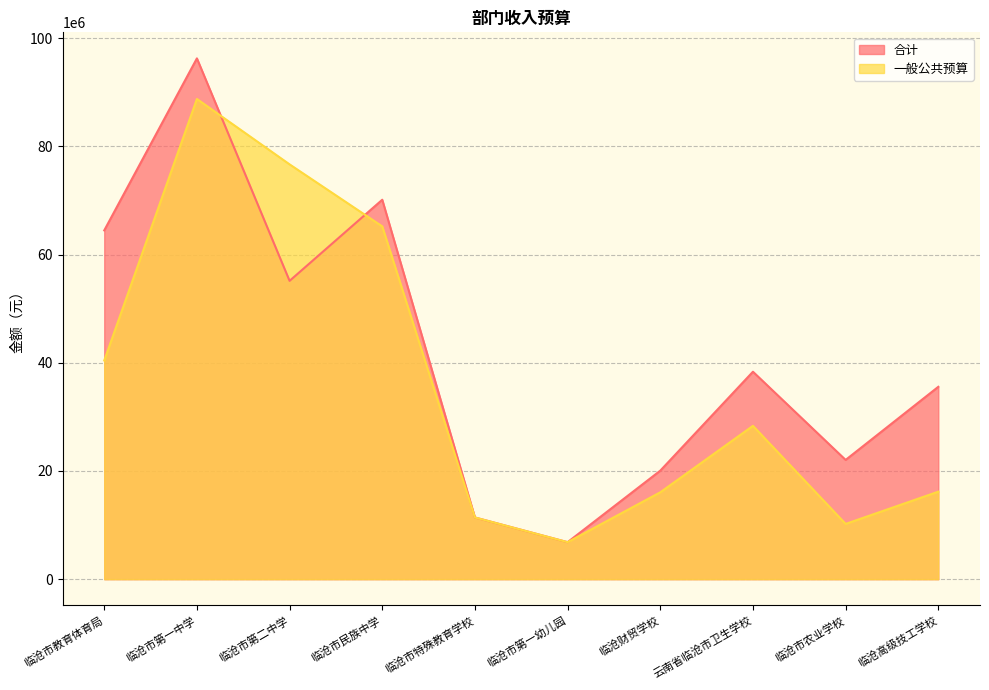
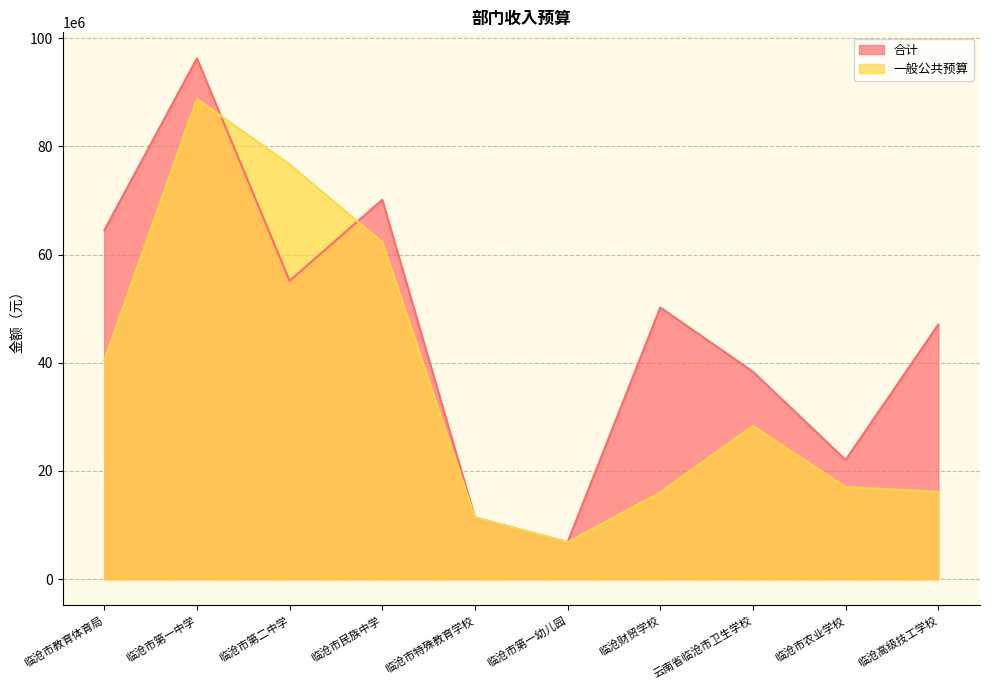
  {
    "合计": {
      "临沧市教育体育局": 64000000,
      "临沧市第一中学": 96000000,
      "临沧市第二中学": 55000000,
      "临沧市民族中学": 70000000,
-     "临沧财贸学校": 20000000,
+     "临沧财贸学校": 50000000,
      "云南省临沧市卫生学校": 38000000,
      "临沧市农业学校": 22000000,
-     "临沧高级技工学校": 36000000
+     "临沧高级技工学校": 47000000
    },
    "一般公共预算": {
      "临沧市教育体育局": 40000000,
      "临沧市第一中学": 89000000,
      "临沧市第二中学": 77000000,
-     "临沧市民族中学": 65000000,
+     "临沧市民族中学": 62000000,
      "临沧财贸学校": 16000000,
      "云南省临沧市卫生学校": 28000000,
-     "临沧市农业学校": 10000000,
+     "临沧市农业学校": 17000000,
      "临沧高级技工学校": 16000000
    }
  }
